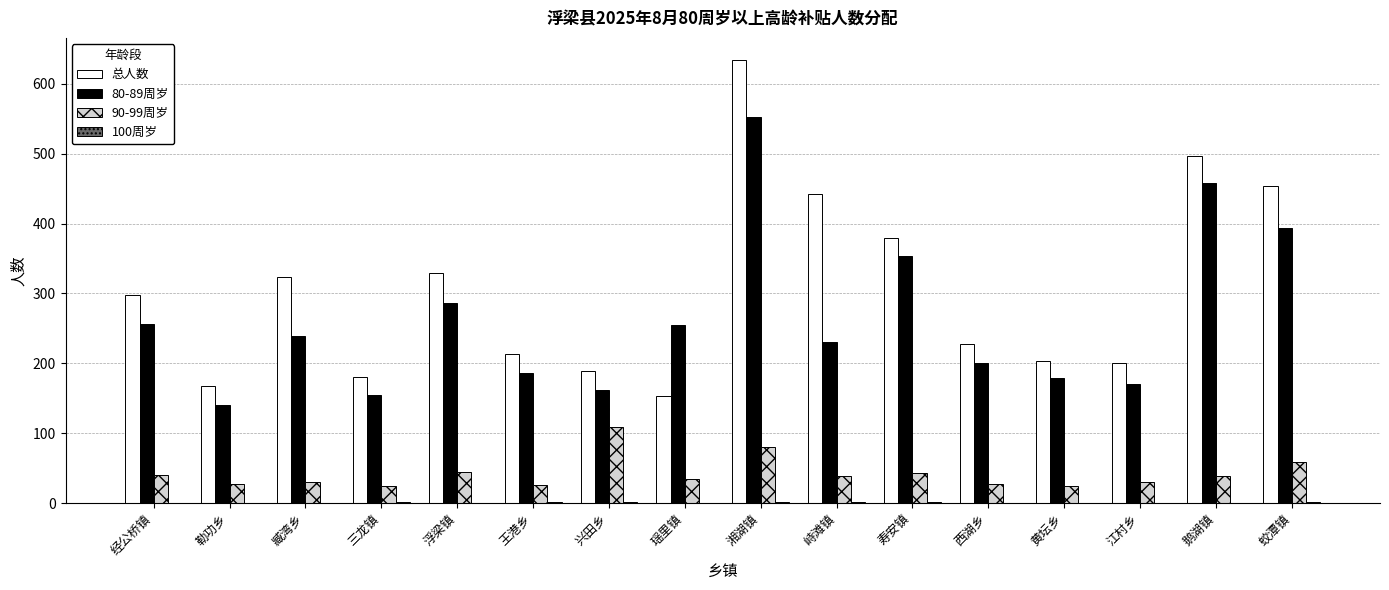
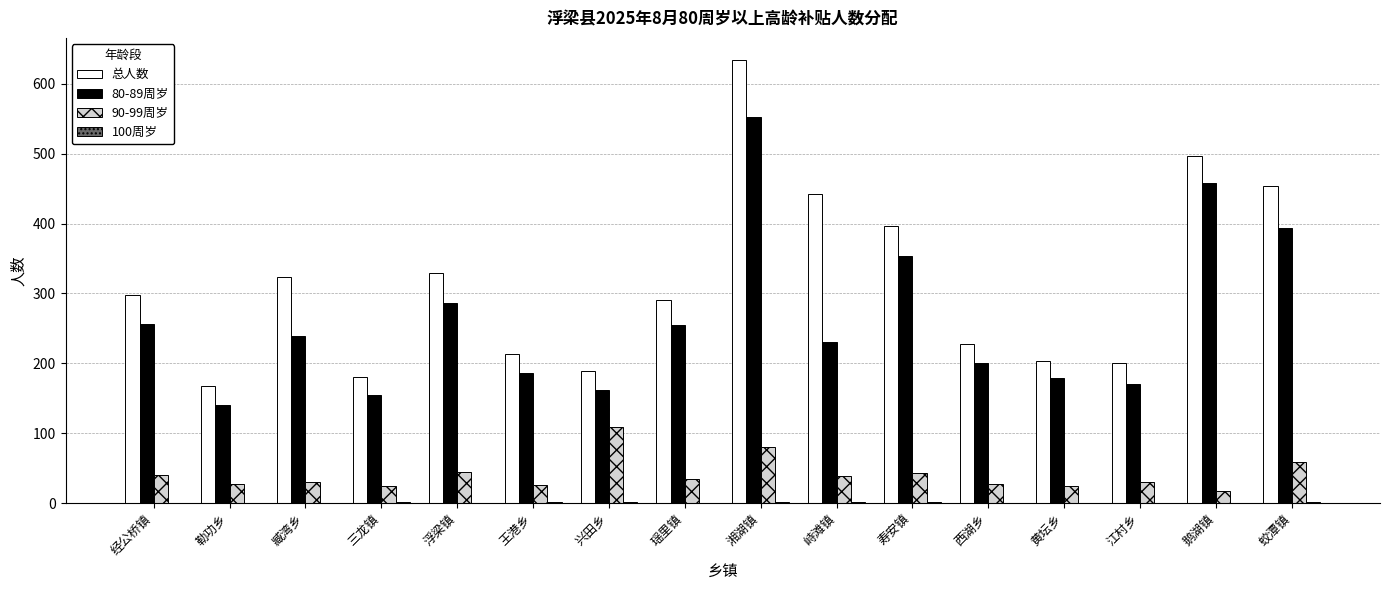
  {
    "总人数": {
      "经公桥镇": 300,
      "勒功乡": 170,
      "臧湾乡": 320,
      "三龙镇": 180,
      "浮梁镇": 330,
      "王港乡": 210,
      "兴田乡": 190,
-     "瑶里镇": 150,
+     "瑶里镇": 290,
      "湘湖镇": 630,
      "峙滩镇": 440,
-     "寿安镇": 380,
+     "寿安镇": 400,
      "西湖乡": 230,
      "黄坛乡": 200,
      "江村乡": 200,
      "鹅湖镇": 500,
      "蛟潭镇": 450
    },
    "80-89周岁": {
      "经公桥镇": 260,
      "勒功乡": 140,
      "臧湾乡": 240,
      "三龙镇": 160,
      "浮梁镇": 290,
      "王港乡": 190,
      "兴田乡": 160,
      "瑶里镇": 260,
      "湘湖镇": 550,
      "峙滩镇": 230,
      "寿安镇": 350,
      "西湖乡": 200,
      "黄坛乡": 180,
      "江村乡": 170,
      "鹅湖镇": 460,
      "蛟潭镇": 390
    },
    "90-99周岁": {
      "经公桥镇": 40,
      "勒功乡": 30,
      "臧湾乡": 30,
      "三龙镇": 20,
      "浮梁镇": 40,
      "王港乡": 30,
      "兴田乡": 110,
      "瑶里镇": 40,
      "湘湖镇": 80,
      "峙滩镇": 40,
      "寿安镇": 40,
      "西湖乡": 30,
      "黄坛乡": 30,
      "江村乡": 30,
-     "鹅湖镇": 40,
+     "鹅湖镇": 20,
      "蛟潭镇": 60
    },
    "100周岁": {
      "经公桥镇": 0,
      "勒功乡": 0,
      "臧湾乡": 0,
      "浮梁镇": 0,
      "瑶里镇": 0,
      "西湖乡": 0,
      "黄坛乡": 0,
      "江村乡": 0,
      "鹅湖镇": 0
    }
  }
